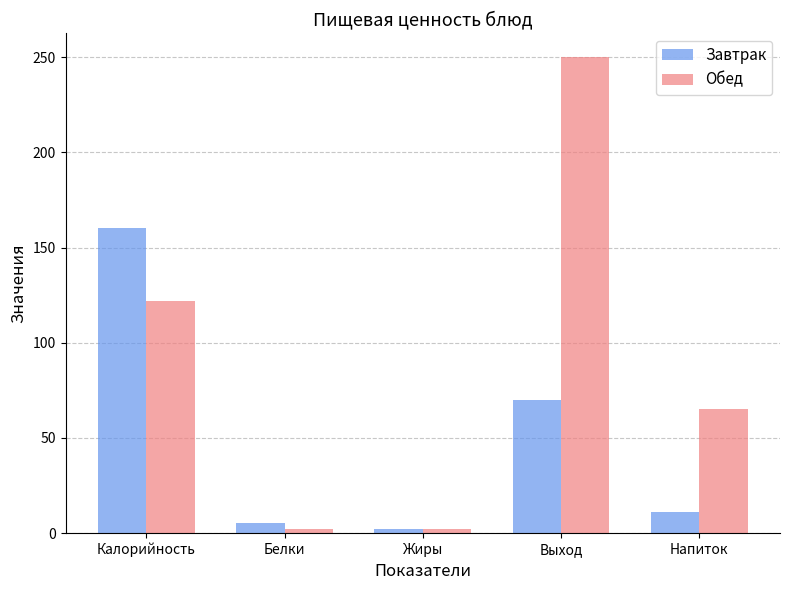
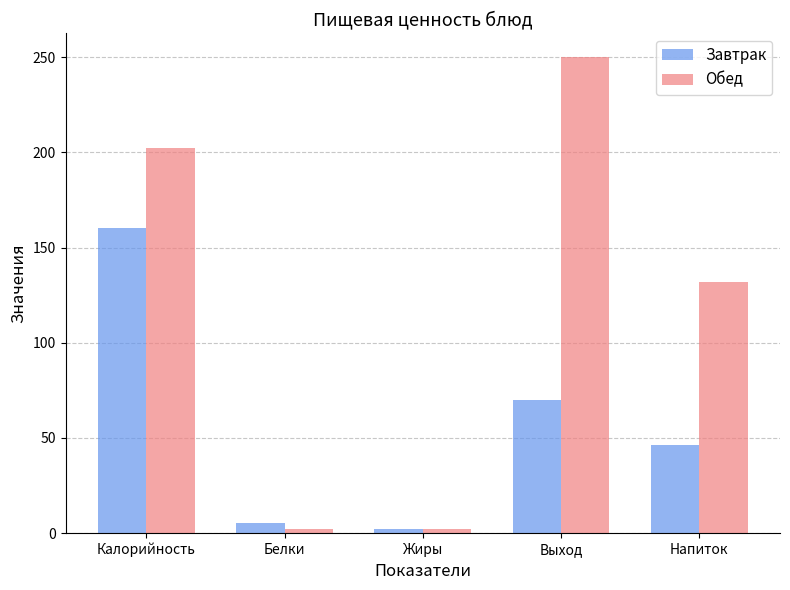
  {
    "Завтрак": {
      "Калорийность": 160,
      "Белки": 5,
      "Жиры": 2,
      "Выход": 70,
-     "Напиток": 11
+     "Напиток": 46
    },
    "Обед": {
-     "Калорийность": 122,
+     "Калорийность": 202,
      "Белки": 2,
      "Жиры": 2,
      "Выход": 250,
-     "Напиток": 65
+     "Напиток": 132
    }
  }
